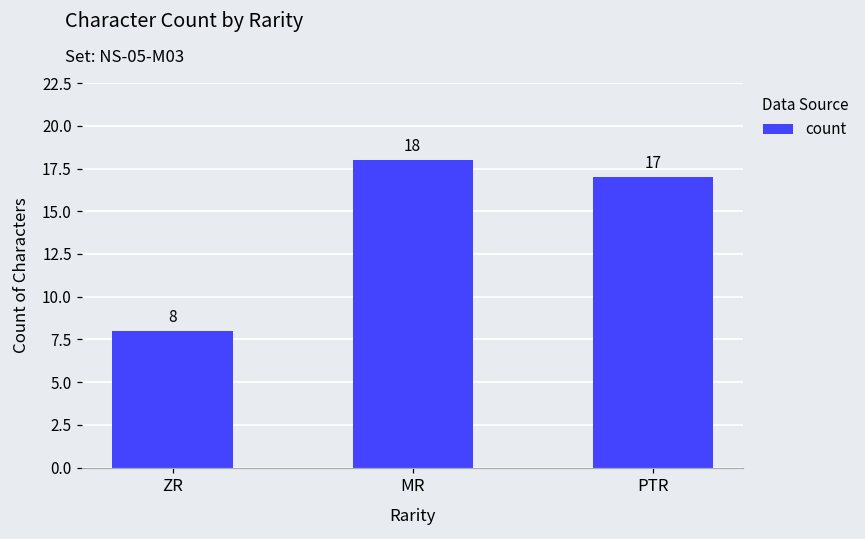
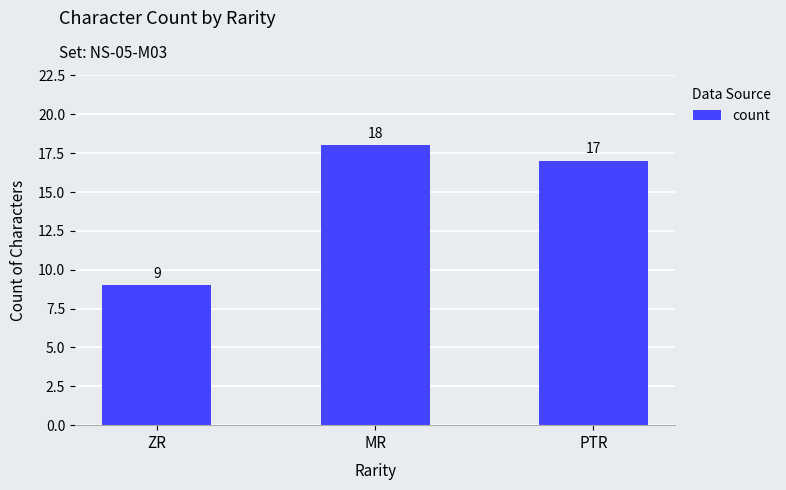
  {
-   "ZR": 8,
+   "ZR": 9,
    "MR": 18,
    "PTR": 17
  }
